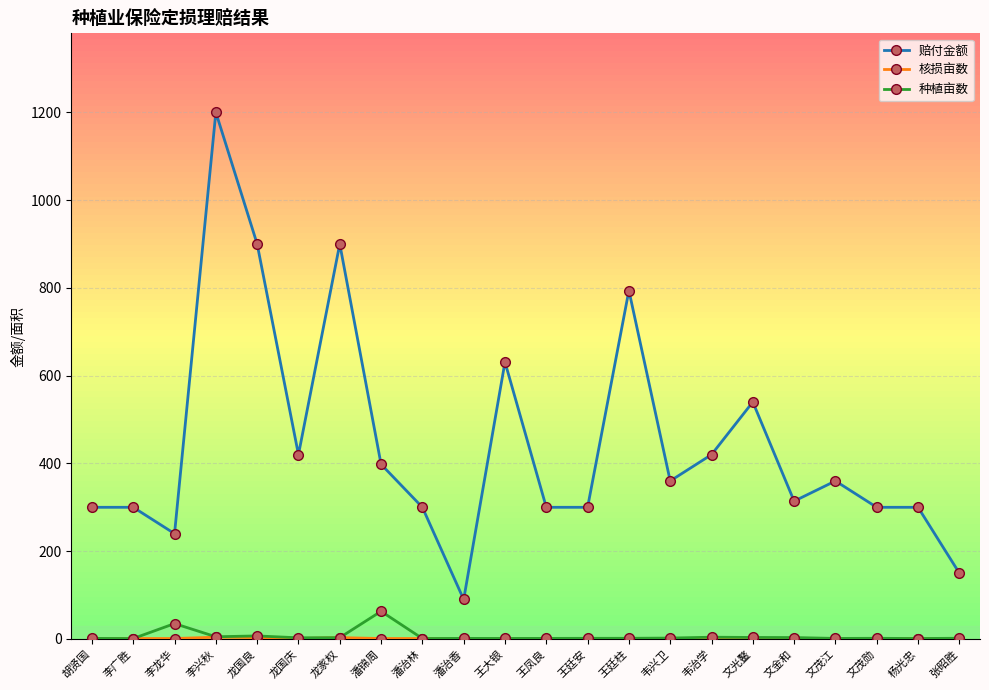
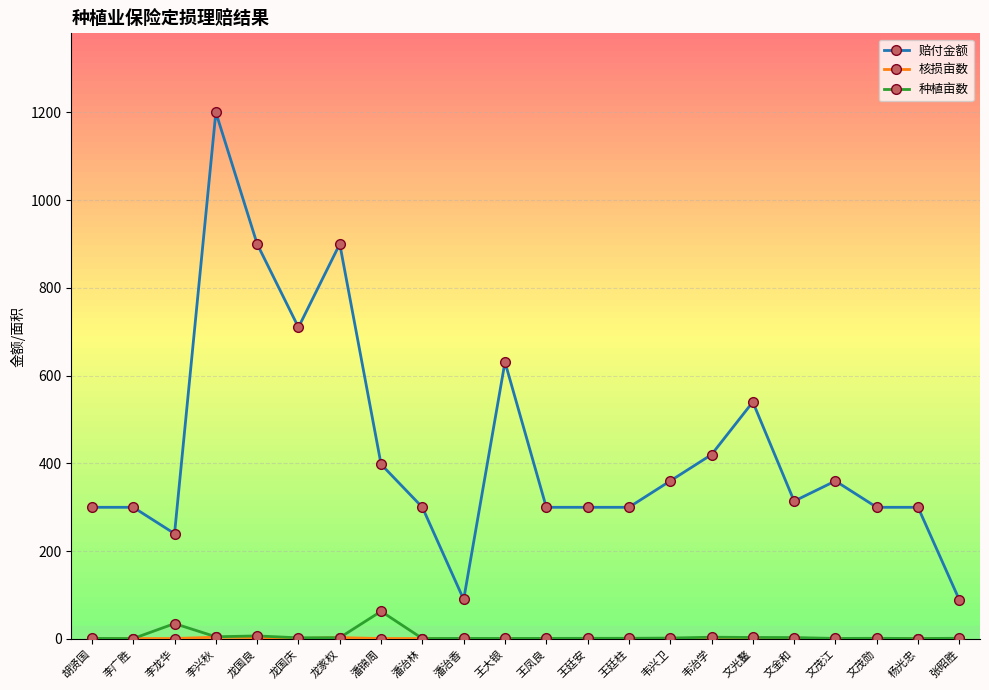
  {
    "赔付金额": {
      "胡贤国": 300,
      "李广胜": 300,
      "李龙华": 240,
      "李兴秋": 1200,
      "龙国良": 900,
-     "龙国庆": 420,
+     "龙国庆": 710,
      "龙家权": 900,
      "潘锦周": 400,
      "潘治林": 300,
      "潘治香": 90,
      "王大银": 630,
      "王凤良": 300,
      "王廷安": 300,
-     "王廷柱": 790,
+     "王廷柱": 300,
      "韦兴卫": 360,
      "韦治学": 420,
      "文光鳌": 540,
      "文金和": 310,
      "文茂江": 360,
      "文茂勋": 300,
      "杨光忠": 300,
-     "张昭胜": 150
+     "张昭胜": 90
    },
    "种植亩数": {
      "李龙华": 40,
      "潘锦周": 60
    }
  }
